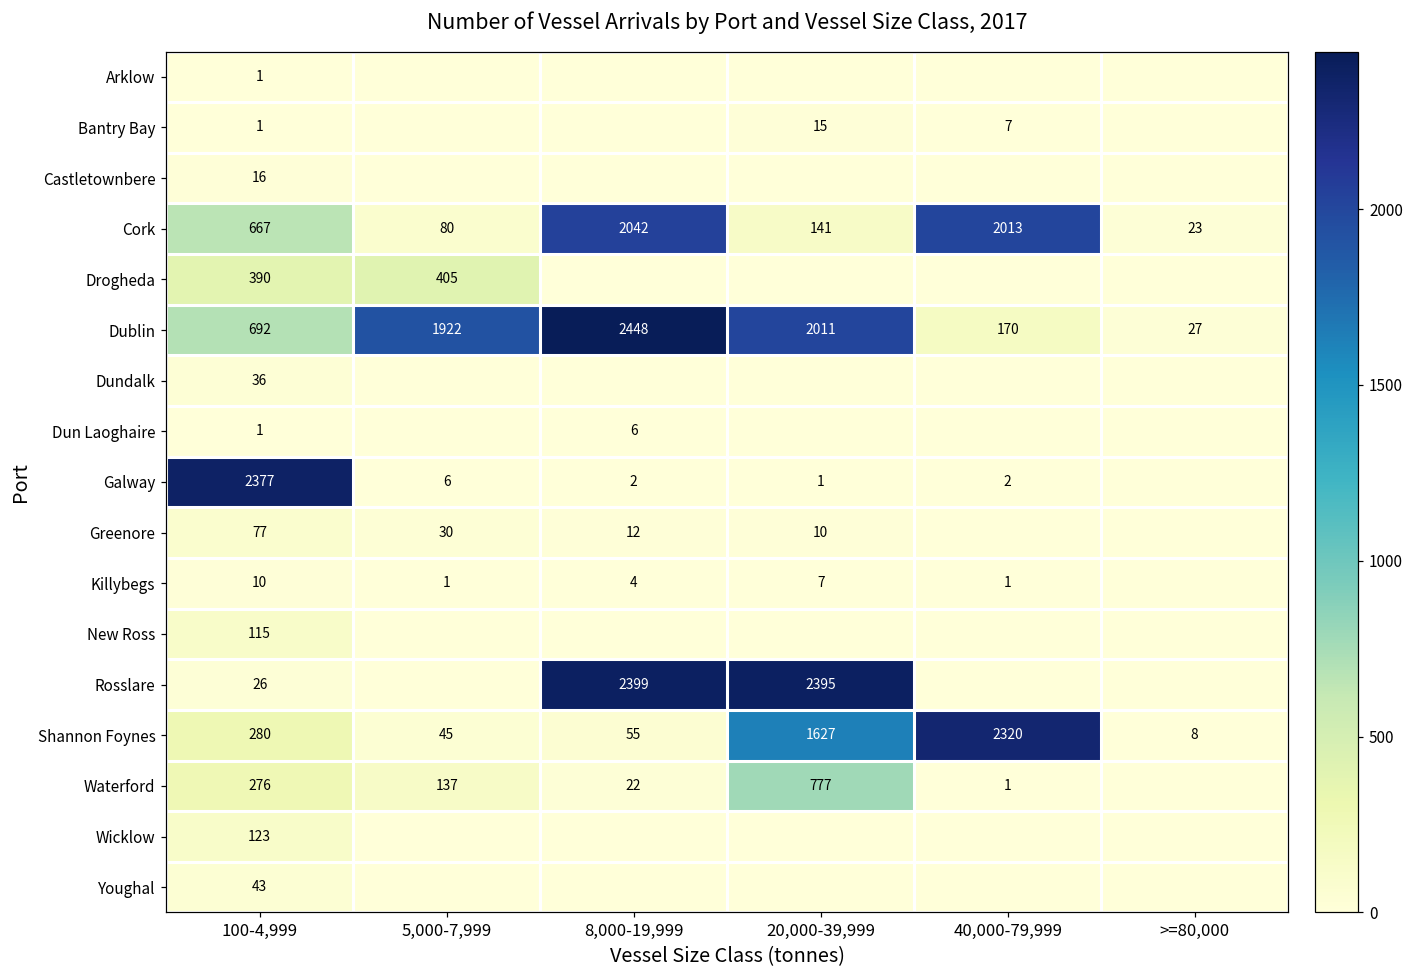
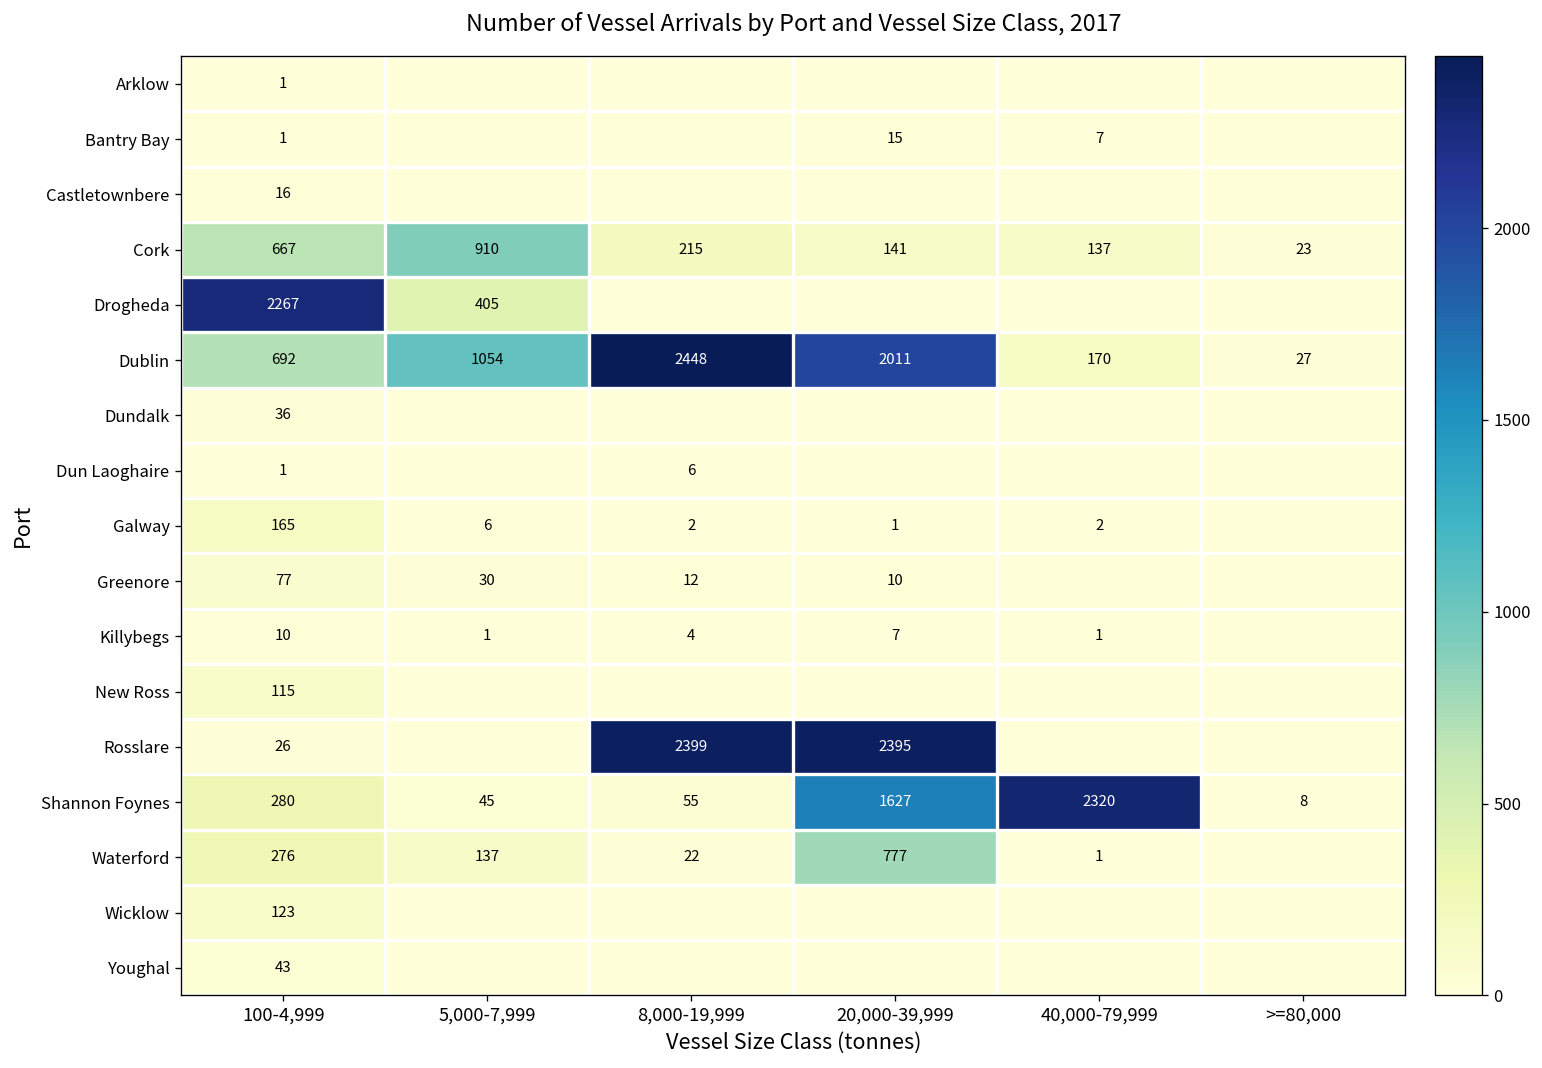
  {
    "Arklow": {
      "100-4,999": 1
    },
    "Bantry Bay": {
      "100-4,999": 1,
      "20,000-39,999": 15,
      "40,000-79,999": 7
    },
    "Castletownbere": {
      "100-4,999": 16
    },
    "Cork": {
      "100-4,999": 667,
-     "5,000-7,999": 80,
-     "8,000-19,999": 2042,
+     "5,000-7,999": 910,
+     "8,000-19,999": 215,
      "20,000-39,999": 141,
-     "40,000-79,999": 2013,
+     "40,000-79,999": 137,
      ">=80,000": 23
    },
    "Drogheda": {
-     "100-4,999": 390,
+     "100-4,999": 2267,
      "5,000-7,999": 405
    },
    "Dublin": {
      "100-4,999": 692,
-     "5,000-7,999": 1922,
+     "5,000-7,999": 1054,
      "8,000-19,999": 2448,
      "20,000-39,999": 2011,
      "40,000-79,999": 170,
      ">=80,000": 27
    },
    "Dundalk": {
      "100-4,999": 36
    },
    "Dun Laoghaire": {
      "100-4,999": 1,
      "8,000-19,999": 6
    },
    "Galway": {
-     "100-4,999": 2377,
+     "100-4,999": 165,
      "5,000-7,999": 6,
      "8,000-19,999": 2,
      "20,000-39,999": 1,
      "40,000-79,999": 2
    },
    "Greenore": {
      "100-4,999": 77,
      "5,000-7,999": 30,
      "8,000-19,999": 12,
      "20,000-39,999": 10
    },
    "Killybegs": {
      "100-4,999": 10,
      "5,000-7,999": 1,
      "8,000-19,999": 4,
      "20,000-39,999": 7,
      "40,000-79,999": 1
    },
    "New Ross": {
      "100-4,999": 115
    },
    "Rosslare": {
      "100-4,999": 26,
      "8,000-19,999": 2399,
      "20,000-39,999": 2395
    },
    "Shannon Foynes": {
      "100-4,999": 280,
      "5,000-7,999": 45,
      "8,000-19,999": 55,
      "20,000-39,999": 1627,
      "40,000-79,999": 2320,
      ">=80,000": 8
    },
    "Waterford": {
      "100-4,999": 276,
      "5,000-7,999": 137,
      "8,000-19,999": 22,
      "20,000-39,999": 777,
      "40,000-79,999": 1
    },
    "Wicklow": {
      "100-4,999": 123
    },
    "Youghal": {
      "100-4,999": 43
    }
  }
